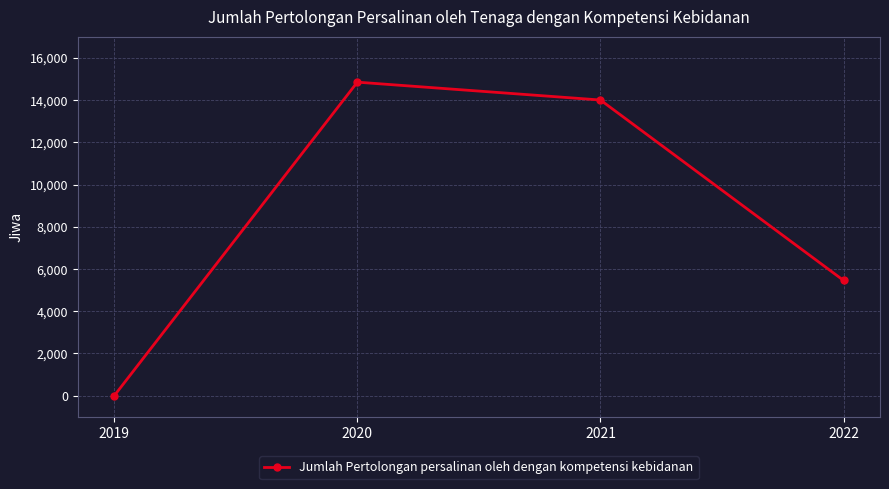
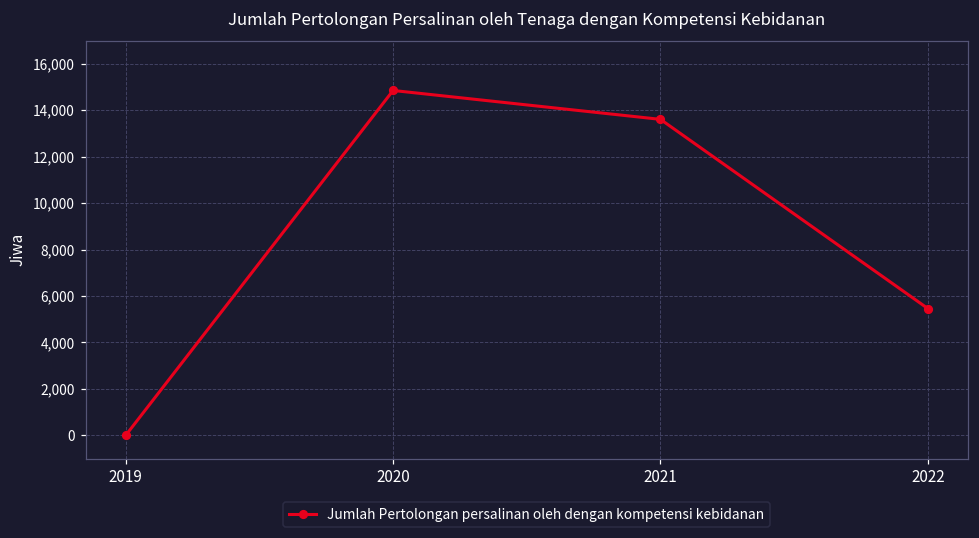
  {
    "2019": "0",
    "2020": "14,900",
-   "2021": "14,000",
+   "2021": "13,600",
    "2022": "5,500"
  }
